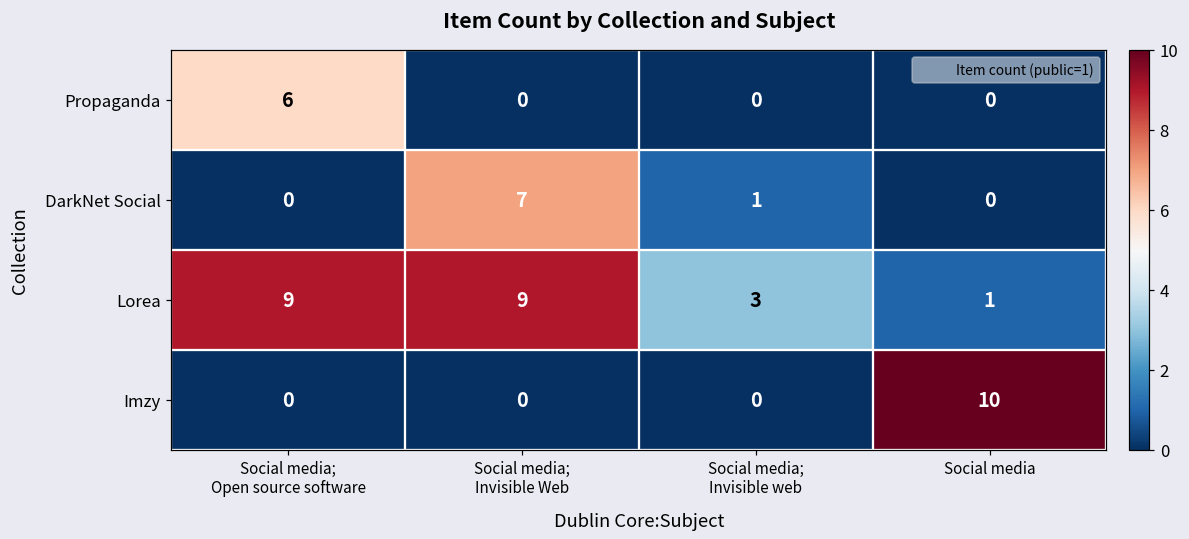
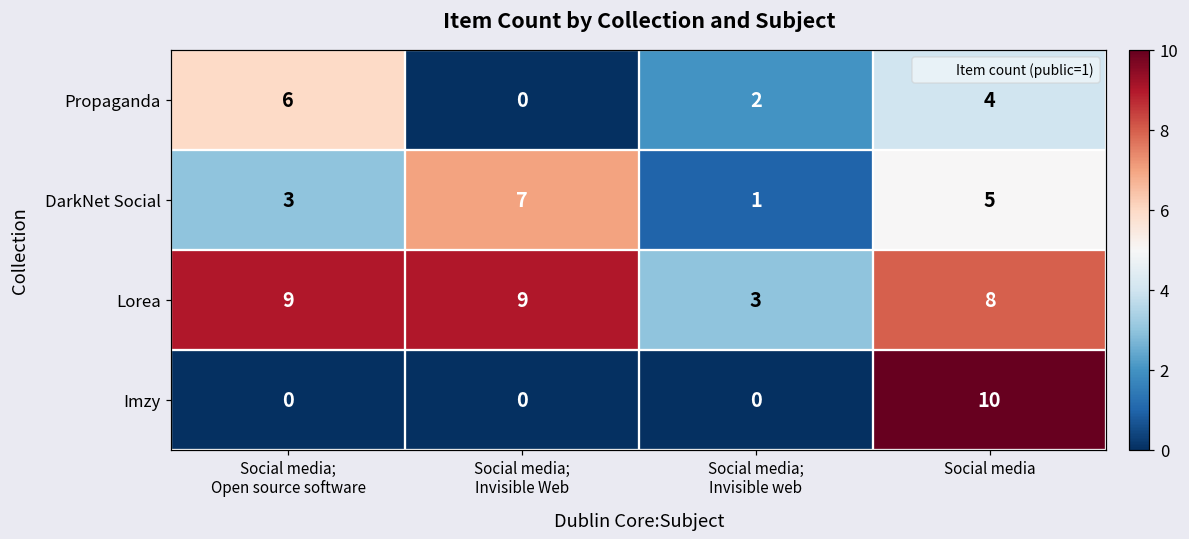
  {
    "Propaganda": {
      "Social media; Open source software": 6,
      "Social media; Invisible Web": 0,
-     "Social media; Invisible web": 0,
-     "Social media": 0
+     "Social media; Invisible web": 2,
+     "Social media": 4
    },
    "DarkNet Social": {
-     "Social media; Open source software": 0,
+     "Social media; Open source software": 3,
      "Social media; Invisible Web": 7,
      "Social media; Invisible web": 1,
-     "Social media": 0
+     "Social media": 5
    },
    "Lorea": {
      "Social media; Open source software": 9,
      "Social media; Invisible Web": 9,
      "Social media; Invisible web": 3,
-     "Social media": 1
+     "Social media": 8
    },
    "Imzy": {
      "Social media; Open source software": 0,
      "Social media; Invisible Web": 0,
      "Social media; Invisible web": 0,
      "Social media": 10
    }
  }
